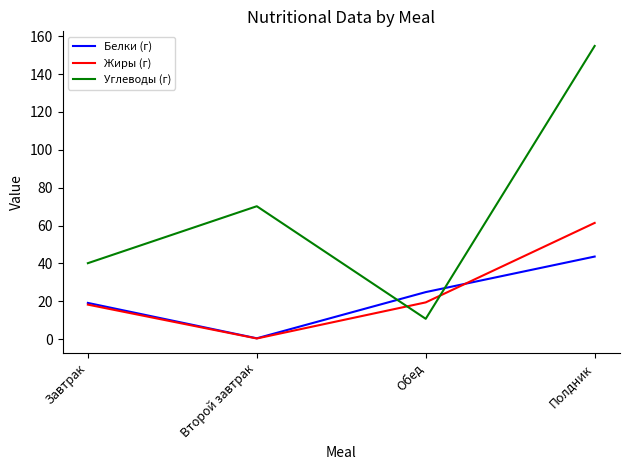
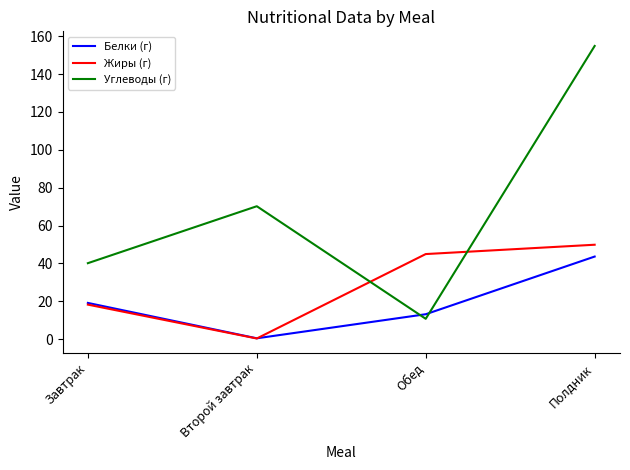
  {
    "Белки (г)": {
-     "Обед": 25,
+     "Обед": 13,
      "Полдник": 44
    },
    "Жиры (г)": {
-     "Обед": 19,
-     "Полдник": 61
+     "Обед": 45,
+     "Полдник": 50
    },
    "Углеводы (г)": {
      "Завтрак": 40,
      "Второй завтрак": 70,
      "Обед": 11,
      "Полдник": 155
    }
  }
